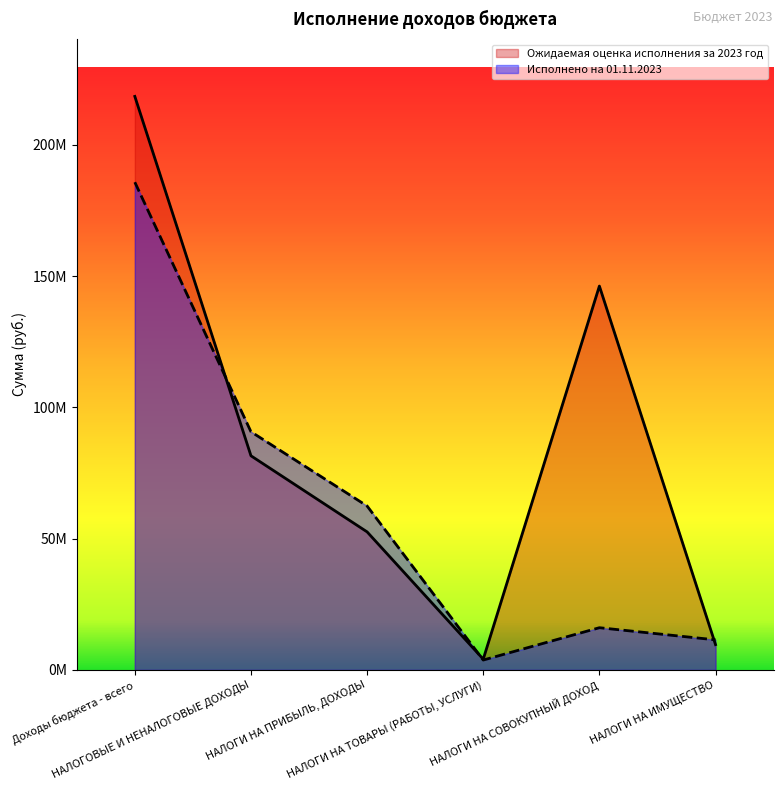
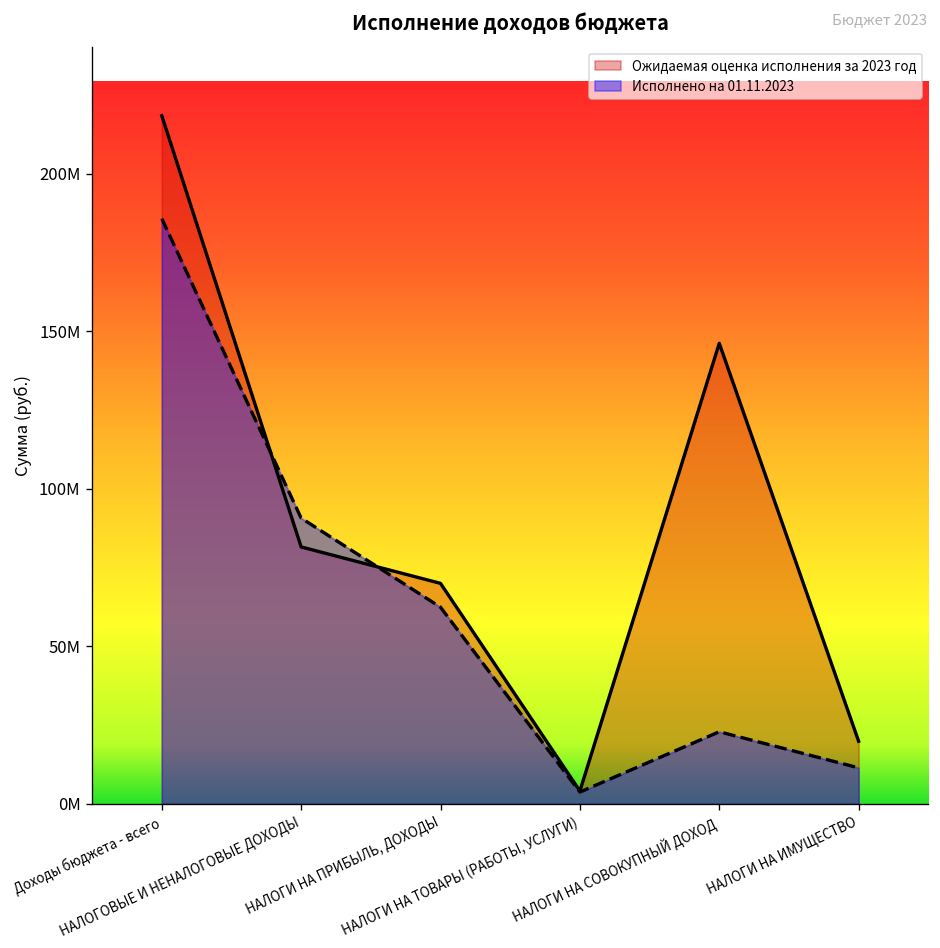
  {
    "Ожидаемая оценка исполнения за 2023 год": {
      "Доходы бюджета - всего": 218000000,
      "НАЛОГОВЫЕ И НЕНАЛОГОВЫЕ ДОХОДЫ": 82000000,
-     "НАЛОГИ НА ПРИБЫЛЬ, ДОХОДЫ": 53000000,
+     "НАЛОГИ НА ПРИБЫЛЬ, ДОХОДЫ": 70000000,
      "НАЛОГИ НА СОВОКУПНЫЙ ДОХОД": 146000000,
-     "НАЛОГИ НА ИМУЩЕСТВО": 10000000
+     "НАЛОГИ НА ИМУЩЕСТВО": 20000000
    },
    "Исполнено на 01.11.2023": {
      "Доходы бюджета - всего": 186000000,
      "НАЛОГОВЫЕ И НЕНАЛОГОВЫЕ ДОХОДЫ": 91000000,
      "НАЛОГИ НА ПРИБЫЛЬ, ДОХОДЫ": 62000000,
-     "НАЛОГИ НА СОВОКУПНЫЙ ДОХОД": 16000000,
+     "НАЛОГИ НА СОВОКУПНЫЙ ДОХОД": 23000000,
      "НАЛОГИ НА ИМУЩЕСТВО": 11000000
    }
  }
